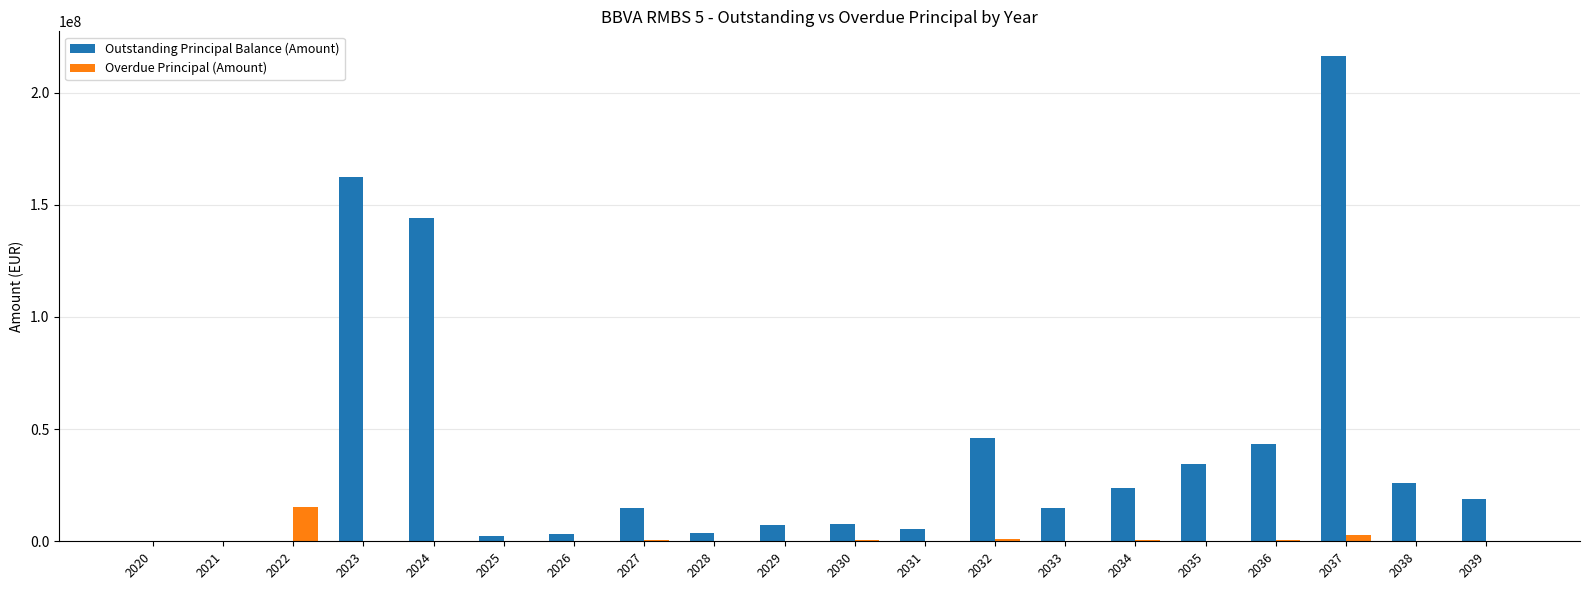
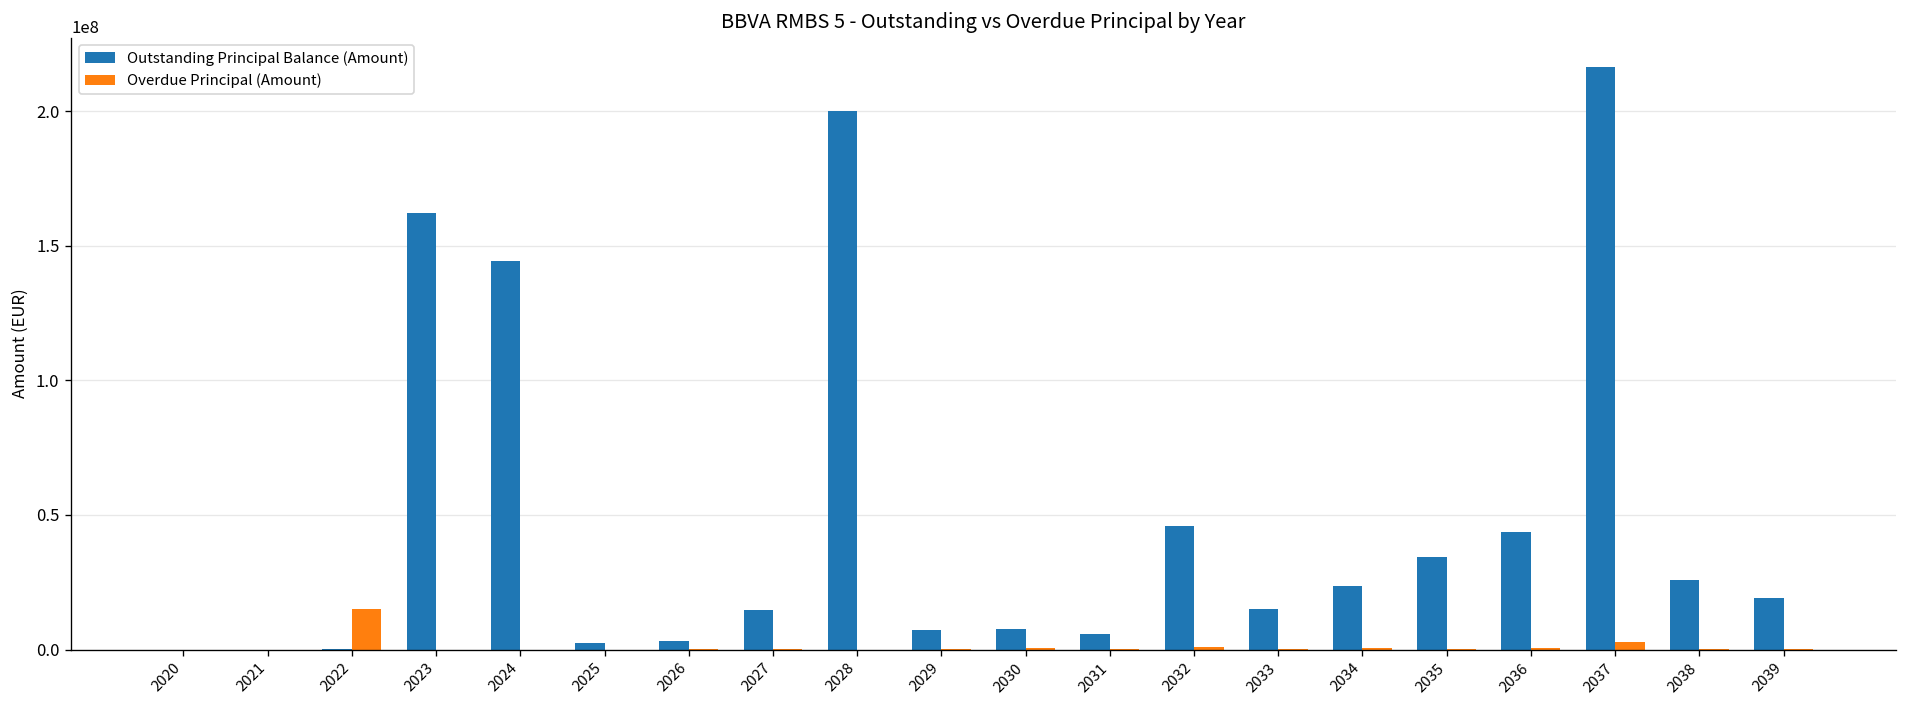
  {
    "Outstanding Principal Balance (Amount)": {
      "2023": 162000000,
      "2024": 144000000,
      "2025": 2000000,
      "2026": 3000000,
      "2027": 15000000,
-     "2028": 4000000,
+     "2028": 200000000,
      "2029": 7000000,
      "2030": 8000000,
      "2031": 6000000,
      "2032": 46000000,
      "2033": 15000000,
      "2034": 24000000,
      "2035": 34000000,
      "2036": 44000000,
      "2037": 216000000,
      "2038": 26000000,
      "2039": 19000000
    },
    "Overdue Principal (Amount)": {
      "2022": 15000000,
      "2037": 3000000
    }
  }
